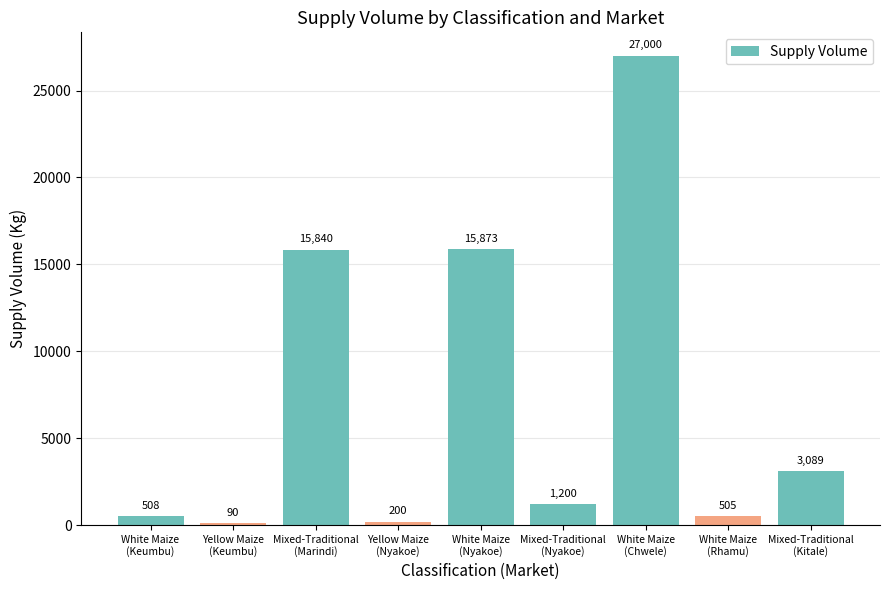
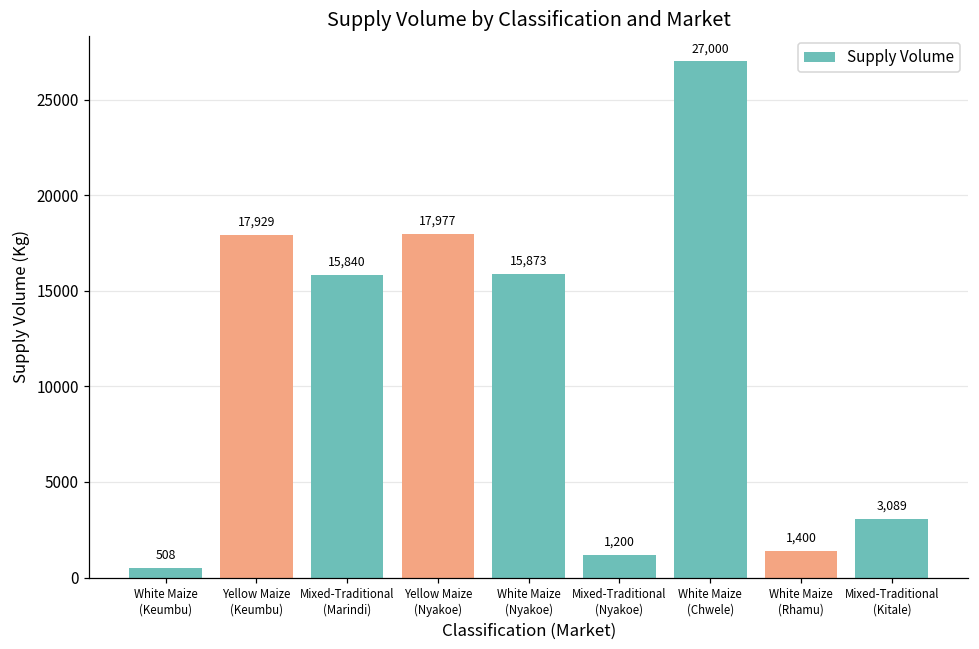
  {
    "White Maize (Keumbu)": "508",
-   "Yellow Maize (Keumbu)": "90",
+   "Yellow Maize (Keumbu)": "17,929",
    "Mixed-Traditional (Marindi)": "15,840",
-   "Yellow Maize (Nyakoe)": "200",
+   "Yellow Maize (Nyakoe)": "17,977",
    "White Maize (Nyakoe)": "15,873",
    "Mixed-Traditional (Nyakoe)": "1,200",
    "White Maize (Chwele)": "27,000",
-   "White Maize (Rhamu)": "505",
+   "White Maize (Rhamu)": "1,400",
    "Mixed-Traditional (Kitale)": "3,089"
  }
